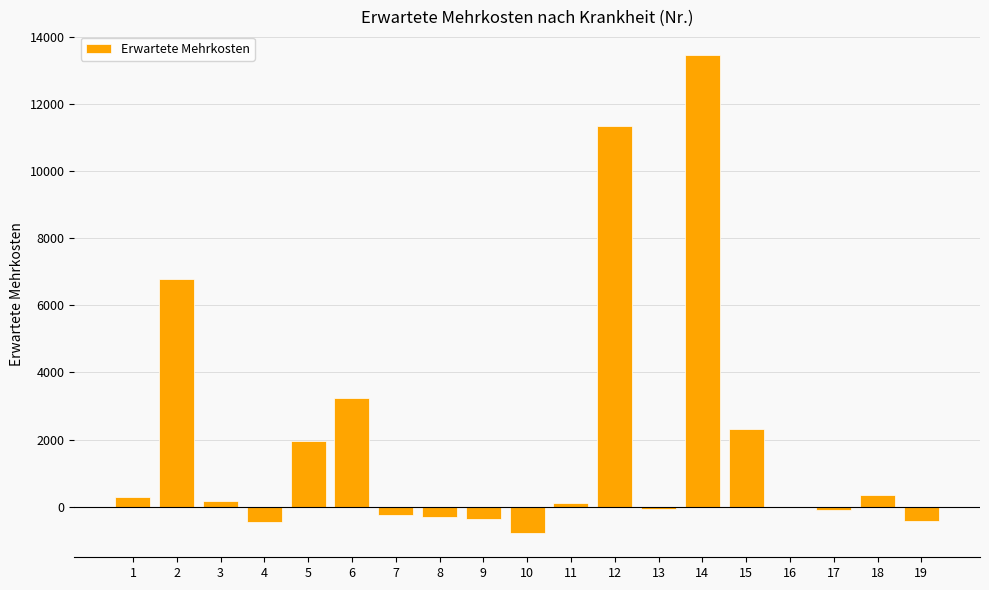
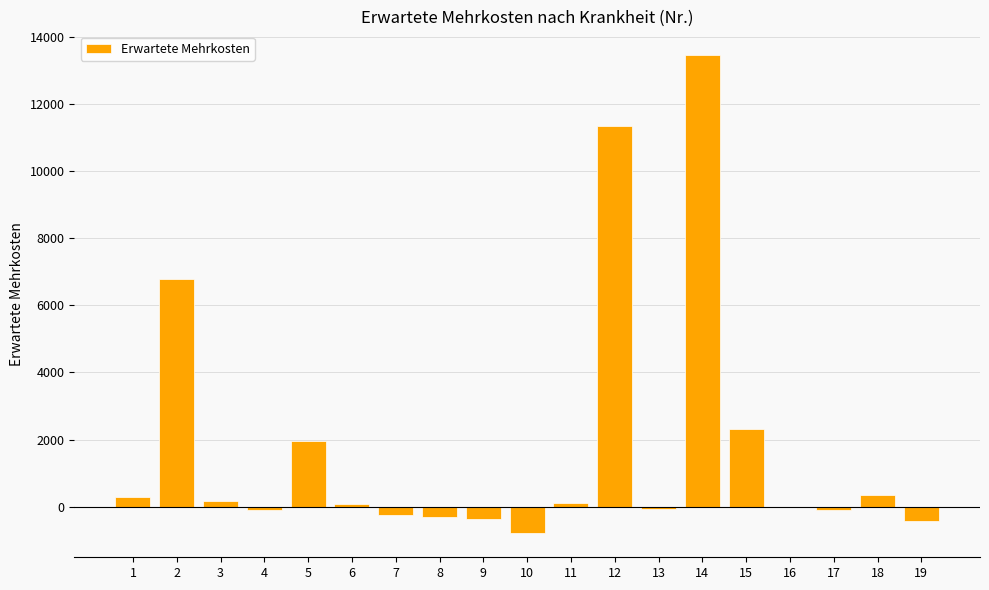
  {
    "1": 300,
    "2": 6800,
    "3": 200,
-   "4": -400,
+   "4": -100,
    "5": 2000,
-   "6": 3200,
+   "6": 100,
    "7": -200,
    "8": -300,
    "9": -400,
    "10": -800,
    "11": 100,
    "12": 11300,
    "14": 13400,
    "15": 2300,
    "17": -100,
    "18": 300,
    "19": -400
  }
